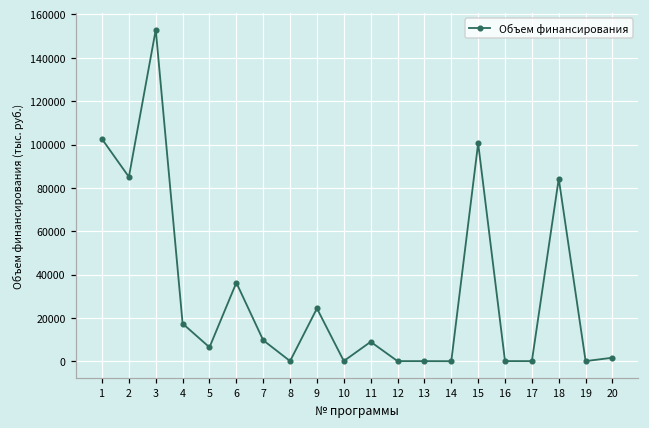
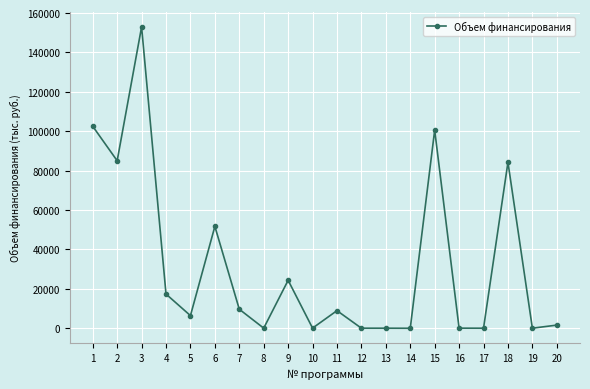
  {
    "1": 103000,
    "2": 85000,
    "3": 153000,
    "4": 17000,
    "5": 6000,
-   "6": 36000,
+   "6": 52000,
    "7": 10000,
    "8": 0,
    "9": 24000,
    "10": 0,
    "11": 9000,
    "12": 0,
    "13": 0,
    "14": 0,
    "15": 101000,
    "16": 0,
    "17": 0,
    "18": 84000,
    "19": 0,
    "20": 2000
  }
